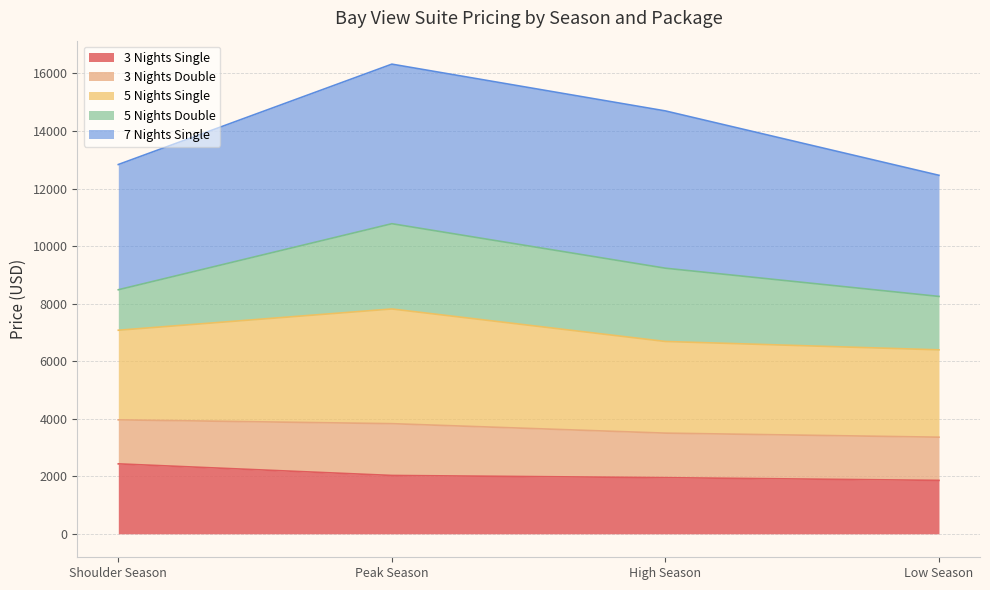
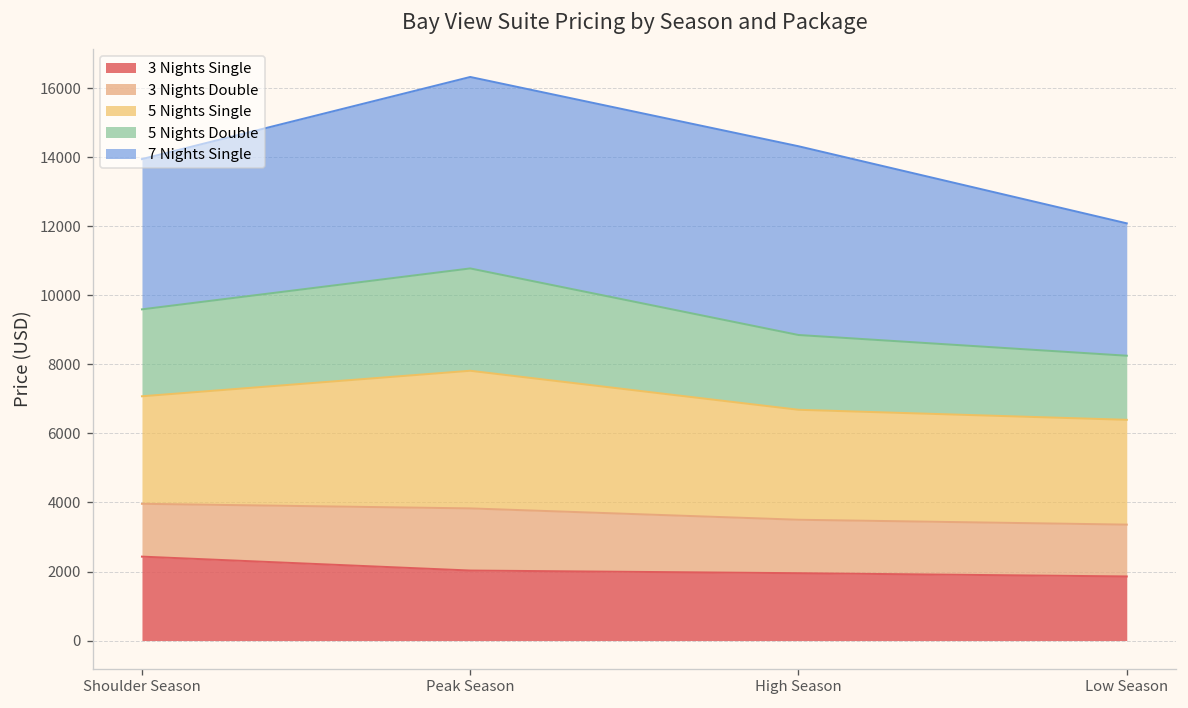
  {
    "3 Nights Single": {
      "Shoulder Season": 2400,
      "Peak Season": 2000,
      "High Season": 2000,
      "Low Season": 1900
    },
    "5 Nights Double": {
-     "Shoulder Season": 1400,
+     "Shoulder Season": 2500,
      "Peak Season": 3000,
-     "High Season": 2500,
+     "High Season": 2200,
      "Low Season": 1900
    },
    "7 Nights Single": {
      "Peak Season": 5500,
      "High Season": 5500,
-     "Low Season": 4200
+     "Low Season": 3800
    }
  }
